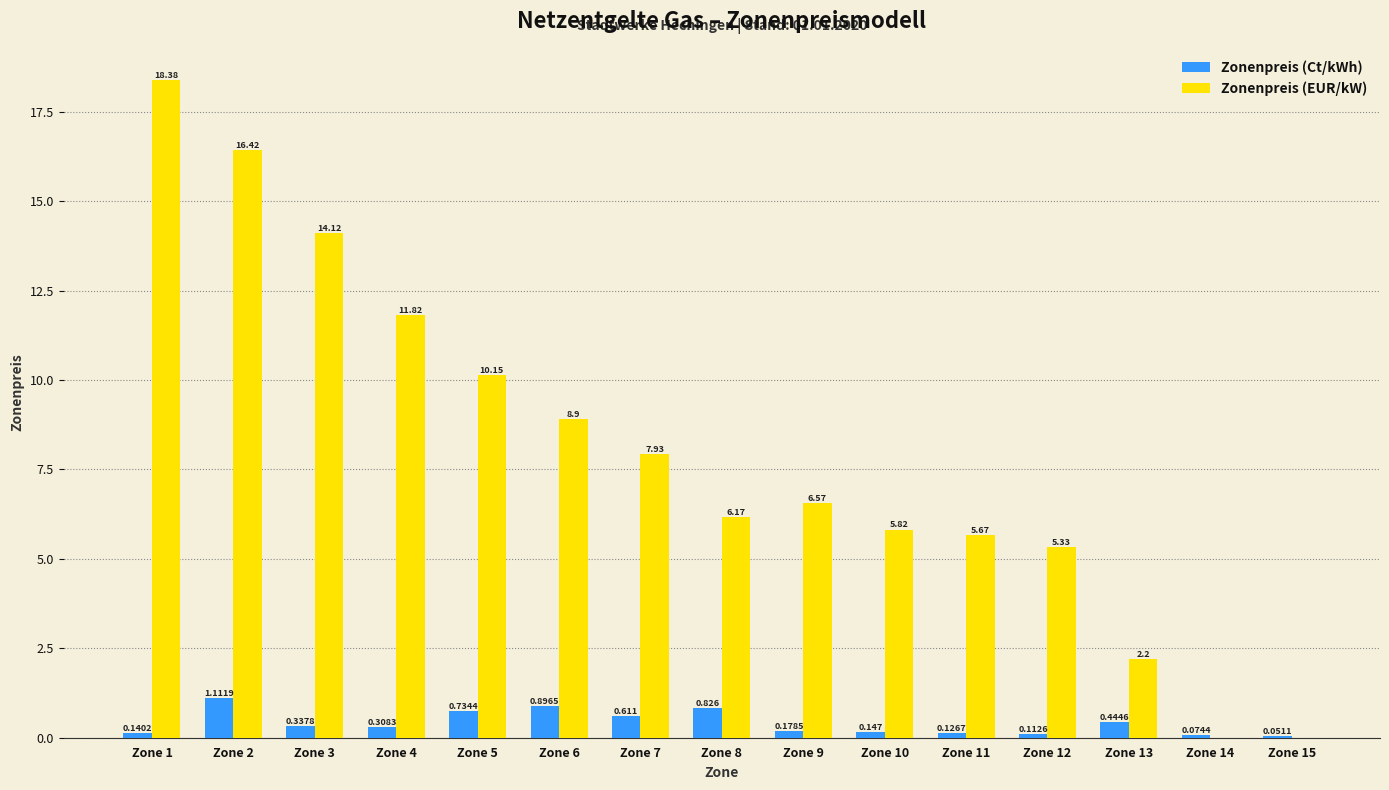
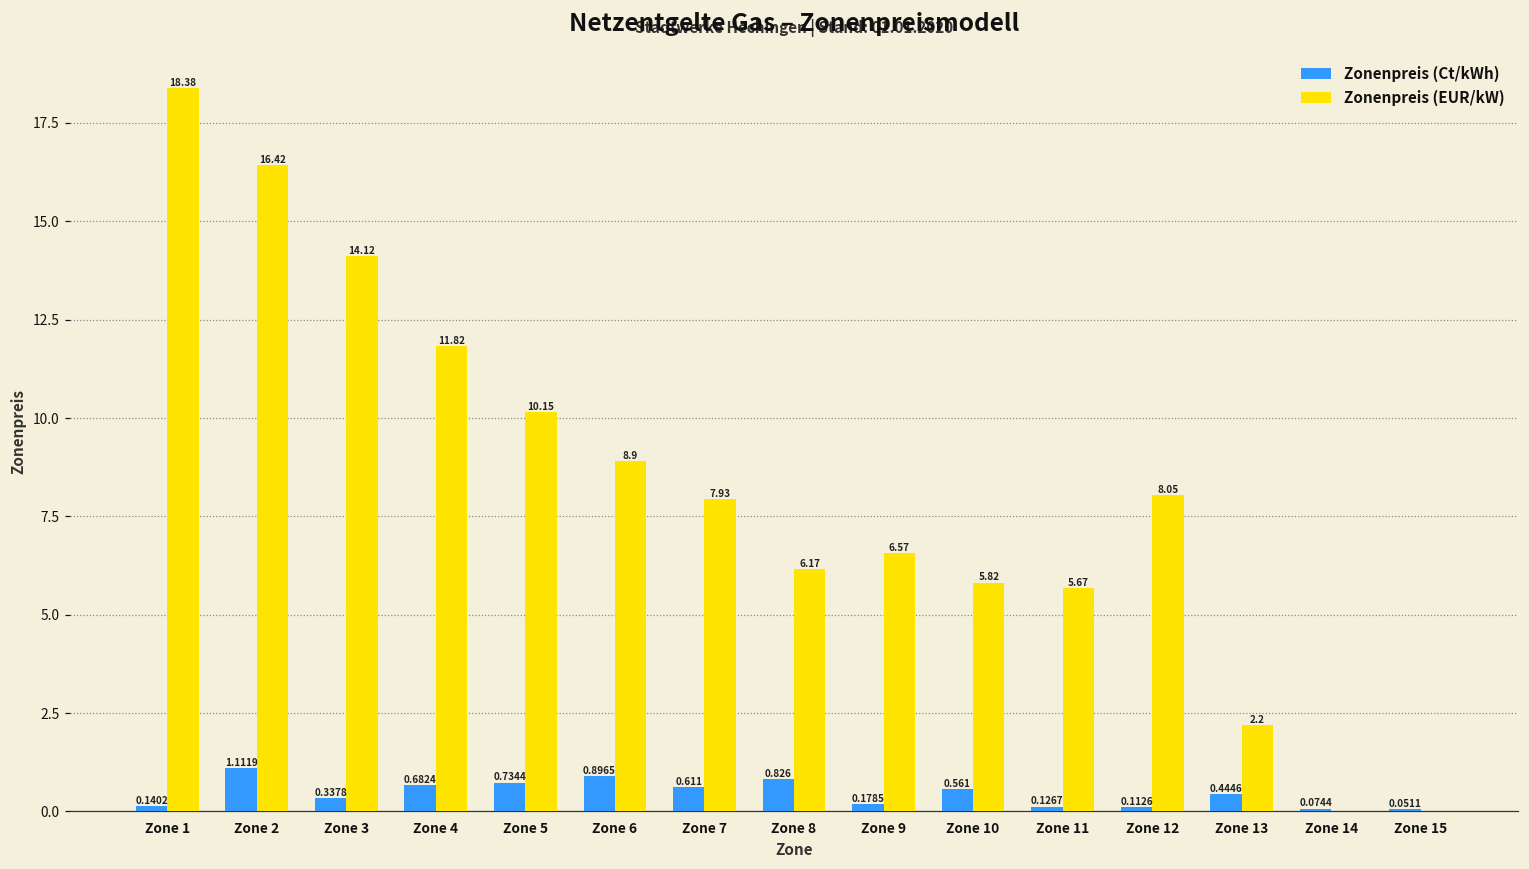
  {
    "Zonenpreis (Ct/kWh)": {
      "Zone 1": 0.1402,
      "Zone 2": 1.1119,
      "Zone 3": 0.3378,
-     "Zone 4": 0.3083,
+     "Zone 4": 0.6824,
      "Zone 5": 0.7344,
      "Zone 6": 0.8965,
      "Zone 7": 0.611,
      "Zone 8": 0.826,
      "Zone 9": 0.1785,
-     "Zone 10": 0.147,
+     "Zone 10": 0.561,
      "Zone 11": 0.1267,
      "Zone 12": 0.1126,
      "Zone 13": 0.4446,
      "Zone 14": 0.0744,
      "Zone 15": 0.0511
    },
    "Zonenpreis (EUR/kW)": {
      "Zone 1": 18.38,
      "Zone 2": 16.42,
      "Zone 3": 14.12,
      "Zone 4": 11.82,
      "Zone 5": 10.15,
      "Zone 6": 8.9,
      "Zone 7": 7.93,
      "Zone 8": 6.17,
      "Zone 9": 6.57,
      "Zone 10": 5.82,
      "Zone 11": 5.67,
-     "Zone 12": 5.33,
+     "Zone 12": 8.05,
      "Zone 13": 2.2
    }
  }
